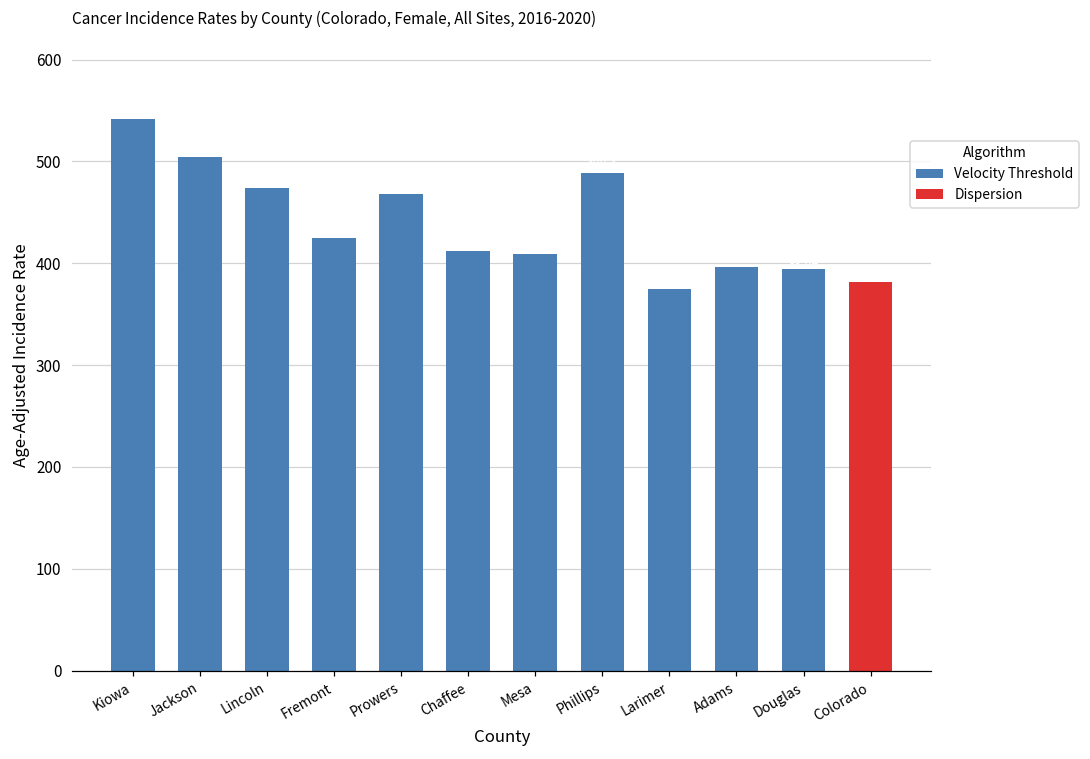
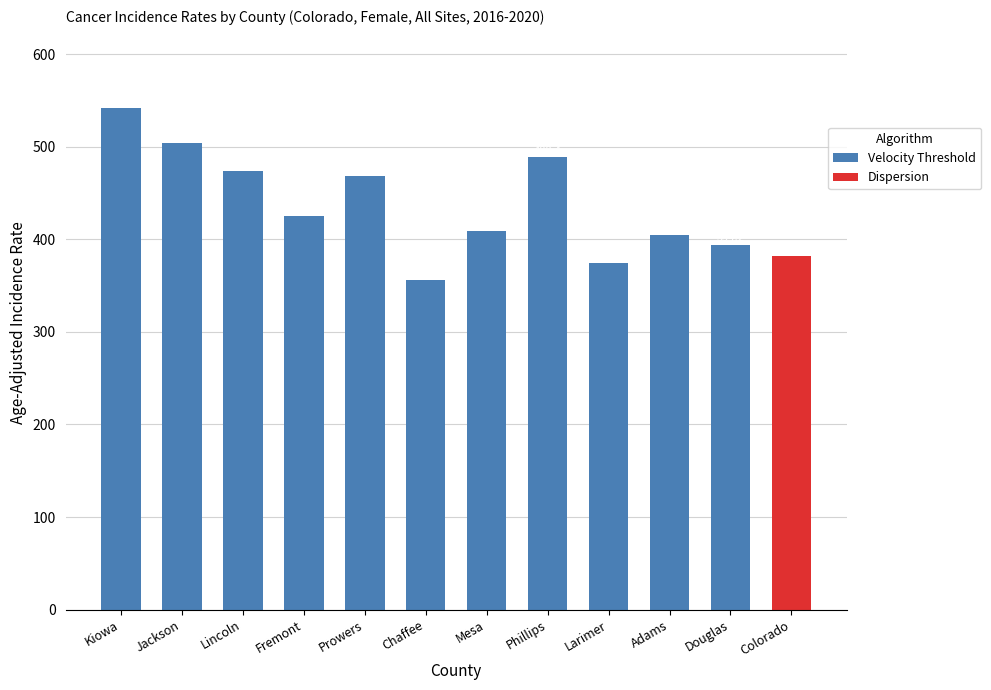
  {
    "Velocity Threshold": {
      "Kiowa": 540,
      "Jackson": 500,
      "Lincoln": 470,
      "Fremont": 420,
      "Prowers": 470,
-     "Chaffee": 410,
+     "Chaffee": 360,
      "Mesa": 410,
      "Phillips": 490,
      "Larimer": 370,
-     "Adams": 400,
+     "Adams": 410,
      "Douglas": 390
    },
    "Dispersion": {
      "Colorado": 380
    }
  }
